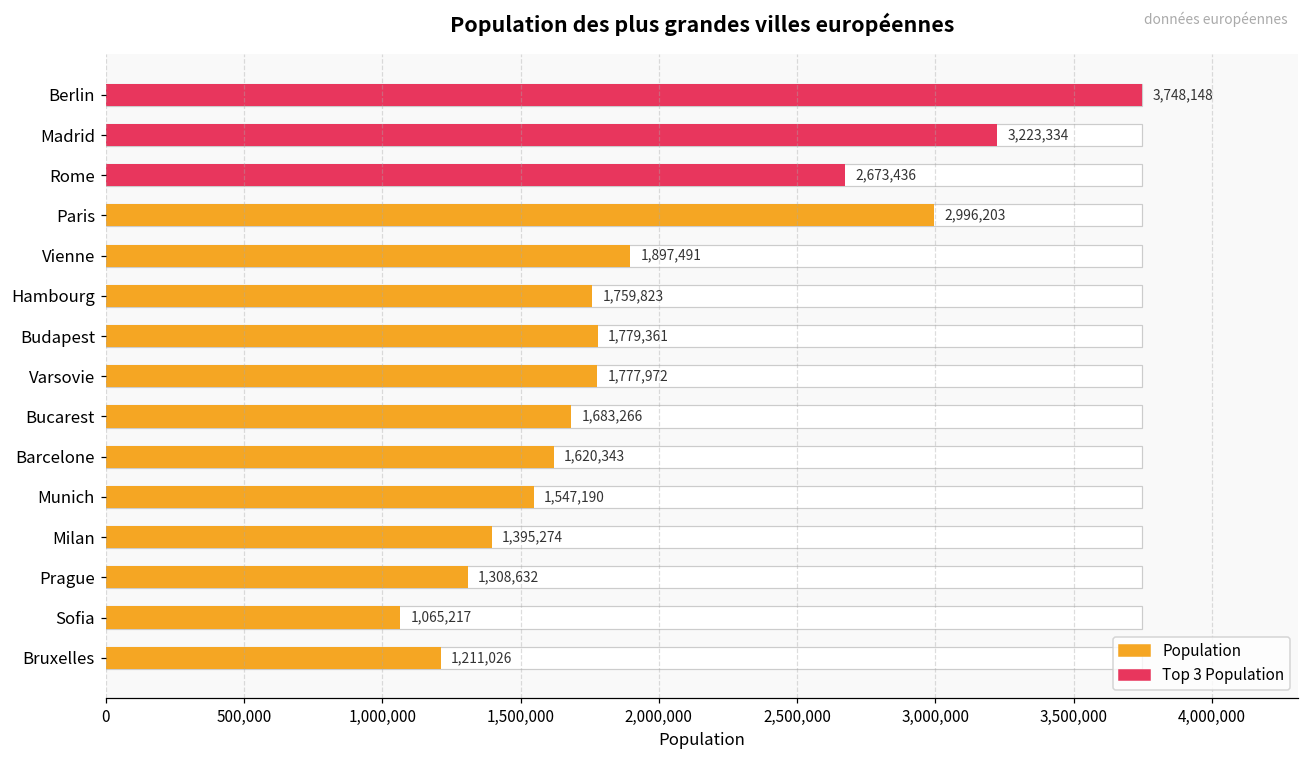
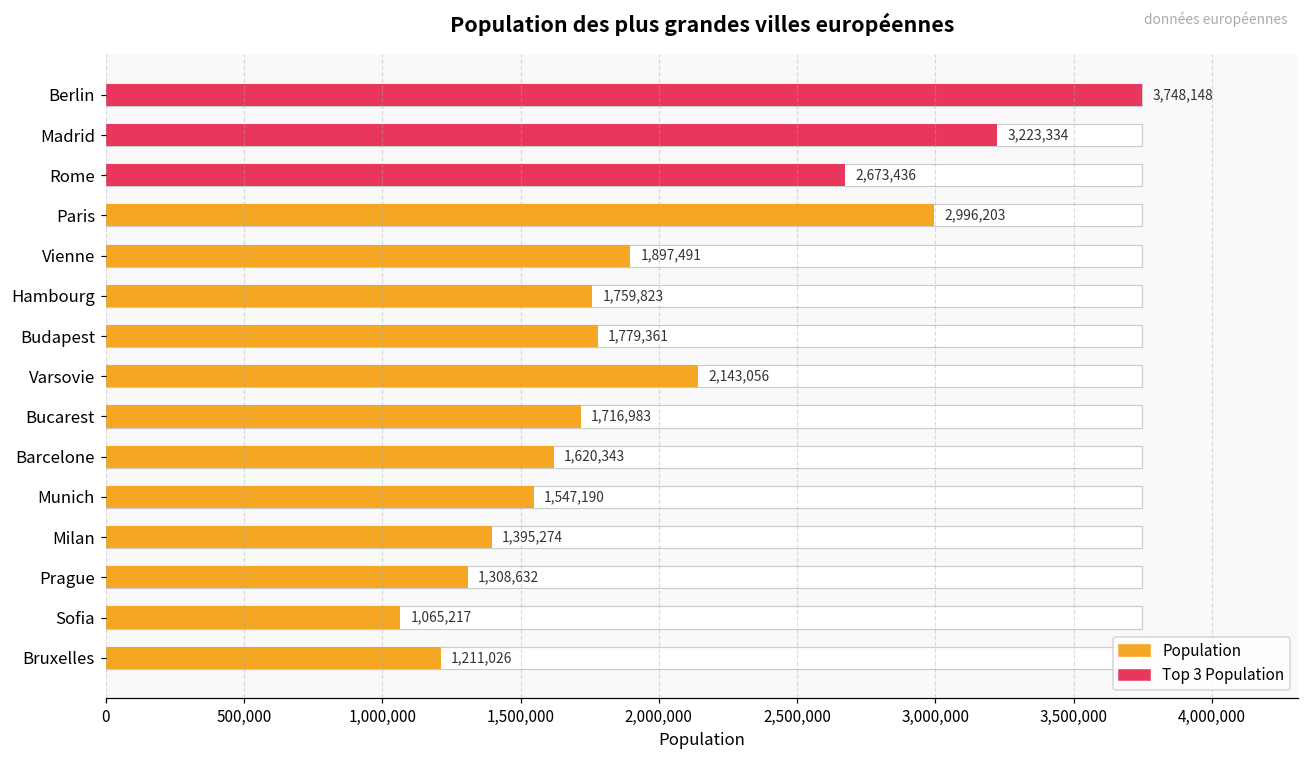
  {
    "Population": {
      "Berlin": "3,748,148",
-     "Varsovie": "1,777,972",
-     "Bucarest": "1,683,266"
+     "Varsovie": "2,143,056",
+     "Bucarest": "1,716,983"
    },
    "Top 3 Population": {
      "Berlin": "3,748,148"
    }
  }
